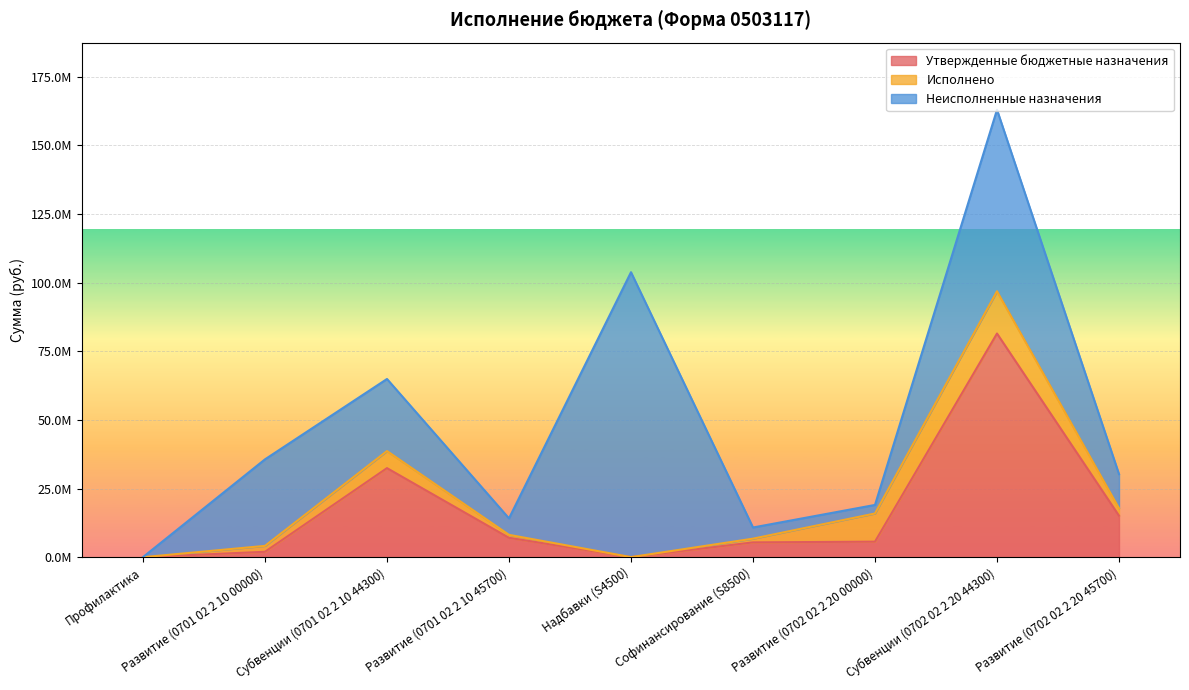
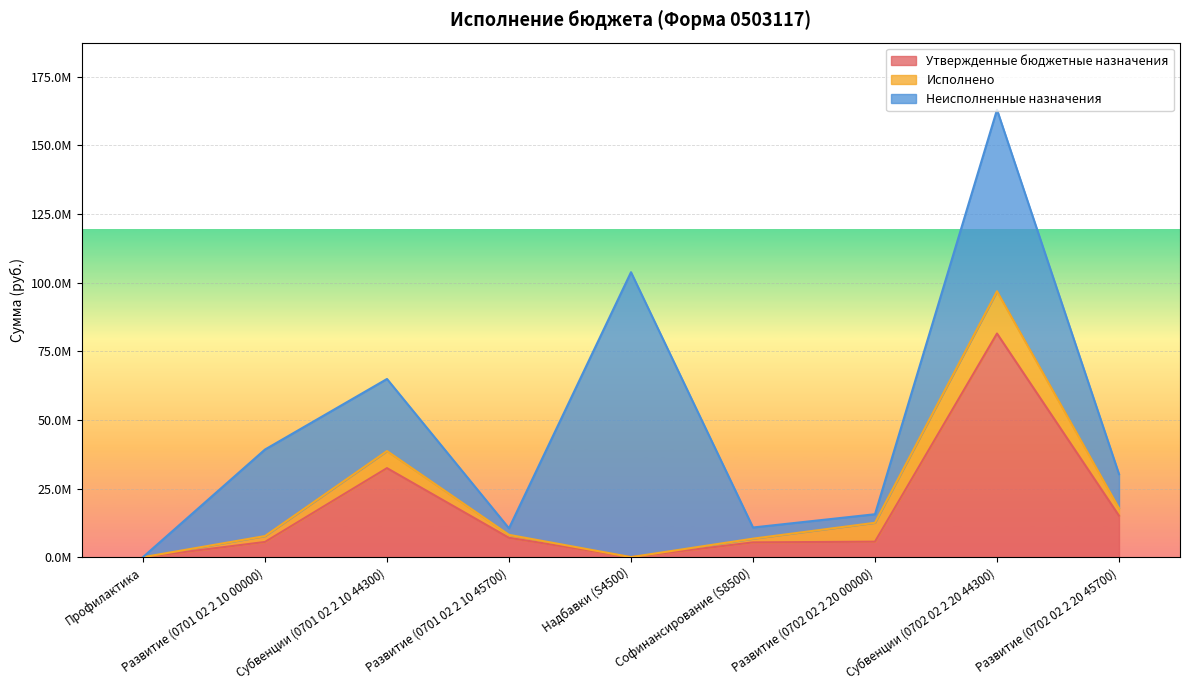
  {
    "Утвержденные бюджетные назначения": {
-     "Развитие (0701 02 2 10 00000)": 2000000,
+     "Развитие (0701 02 2 10 00000)": 6000000,
      "Субвенции (0701 02 2 10 44300)": 32000000,
      "Развитие (0701 02 2 10 45700)": 7000000,
      "Софинансирование (S8500)": 5000000,
      "Развитие (0702 02 2 20 00000)": 6000000,
      "Субвенции (0702 02 2 20 44300)": 82000000,
      "Развитие (0702 02 2 20 45700)": 15000000
    },
    "Исполнено": {
      "Развитие (0701 02 2 10 00000)": 2000000,
      "Субвенции (0701 02 2 10 44300)": 6000000,
      "Развитие (0701 02 2 10 45700)": 1000000,
      "Софинансирование (S8500)": 1000000,
-     "Развитие (0702 02 2 20 00000)": 10000000,
+     "Развитие (0702 02 2 20 00000)": 7000000,
      "Субвенции (0702 02 2 20 44300)": 15000000,
      "Развитие (0702 02 2 20 45700)": 3000000
    },
    "Неисполненные назначения": {
      "Развитие (0701 02 2 10 00000)": 32000000,
      "Субвенции (0701 02 2 10 44300)": 26000000,
-     "Развитие (0701 02 2 10 45700)": 6000000,
+     "Развитие (0701 02 2 10 45700)": 2000000,
      "Надбавки (S4500)": 104000000,
      "Софинансирование (S8500)": 4000000,
      "Развитие (0702 02 2 20 00000)": 3000000,
      "Развитие (0702 02 2 20 45700)": 12000000
    }
  }
